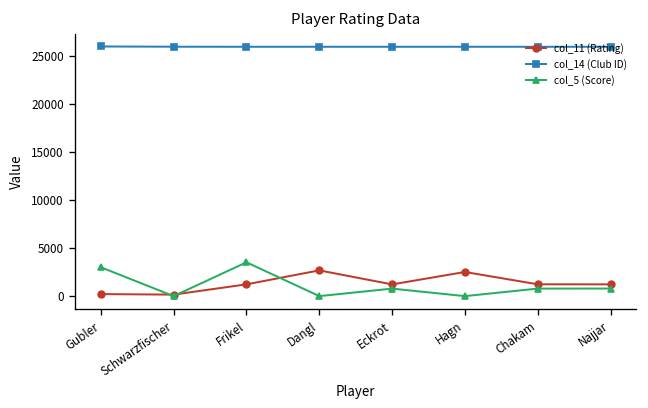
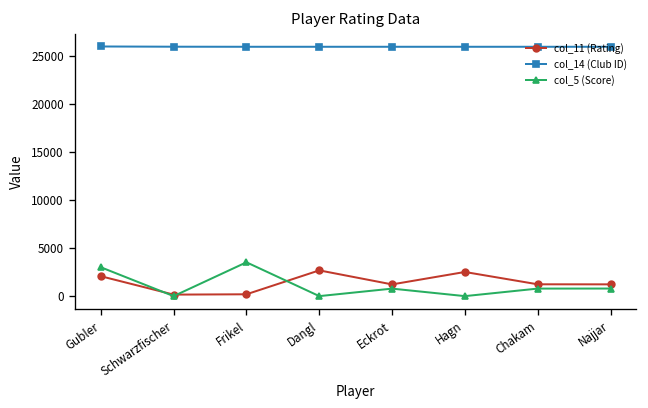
  {
    "col_11 (Rating)": {
-     "Gubler": 0,
-     "Frikel": 1000,
+     "Gubler": 2000,
+     "Frikel": 0,
      "Dangl": 3000,
      "Eckrot": 1000,
      "Hagn": 3000,
      "Chakam": 1000,
      "Najjar": 1000
    },
    "col_14 (Club ID)": {
      "Gubler": 26000,
      "Schwarzfischer": 26000,
      "Frikel": 26000,
      "Dangl": 26000,
      "Eckrot": 26000,
      "Hagn": 26000,
      "Chakam": 26000,
      "Najjar": 26000
    },
    "col_5 (Score)": {
      "Gubler": 3000,
      "Frikel": 4000,
      "Dangl": 0,
      "Eckrot": 1000,
      "Hagn": 0,
      "Chakam": 1000,
      "Najjar": 1000
    }
  }
